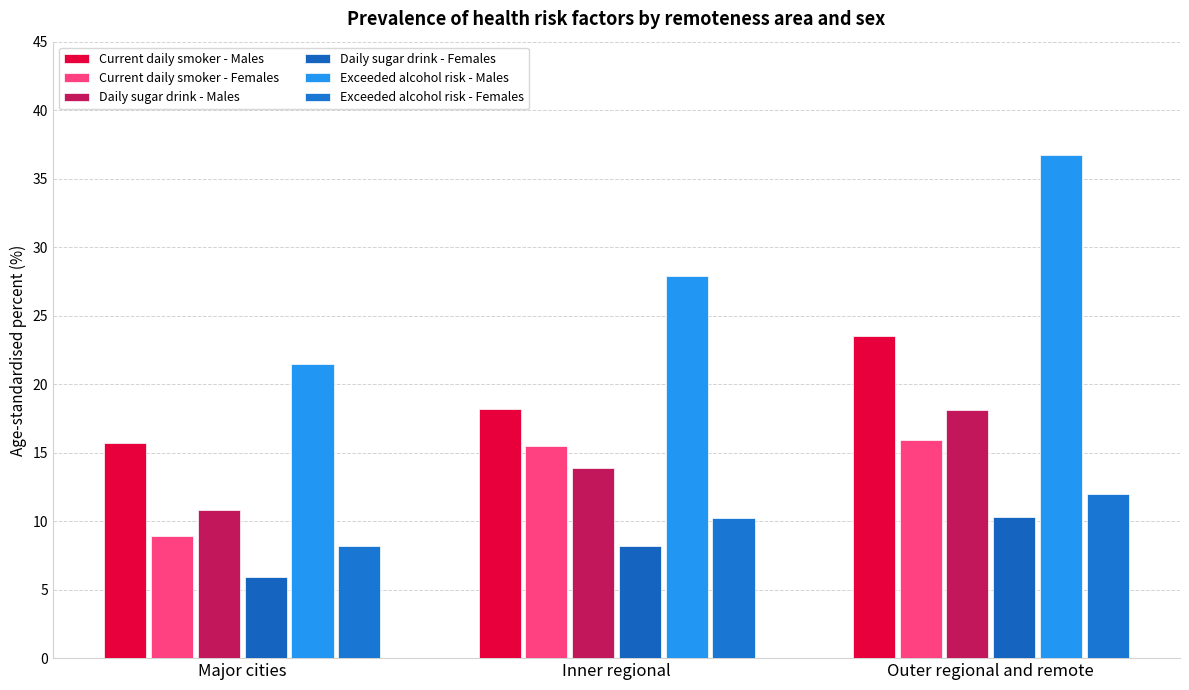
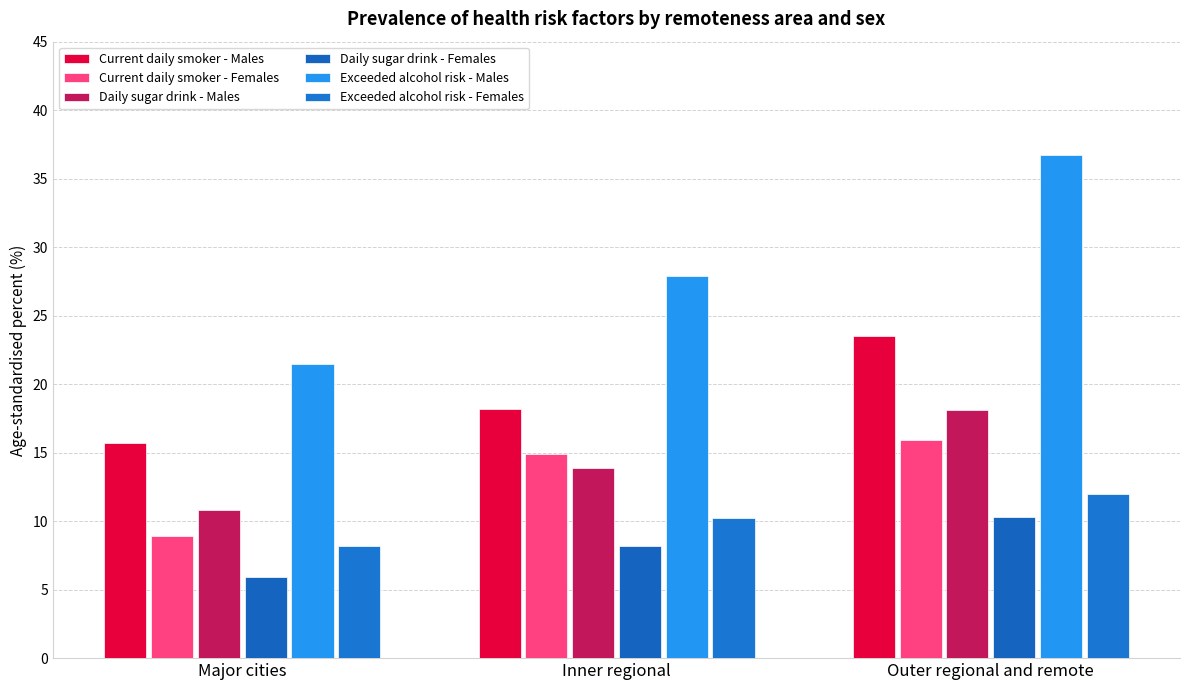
  {
    "Current daily smoker - Females": {
      "Major cities": 8.9,
-     "Inner regional": 15.5,
+     "Inner regional": 14.9,
      "Outer regional and remote": 15.9
    }
  }
